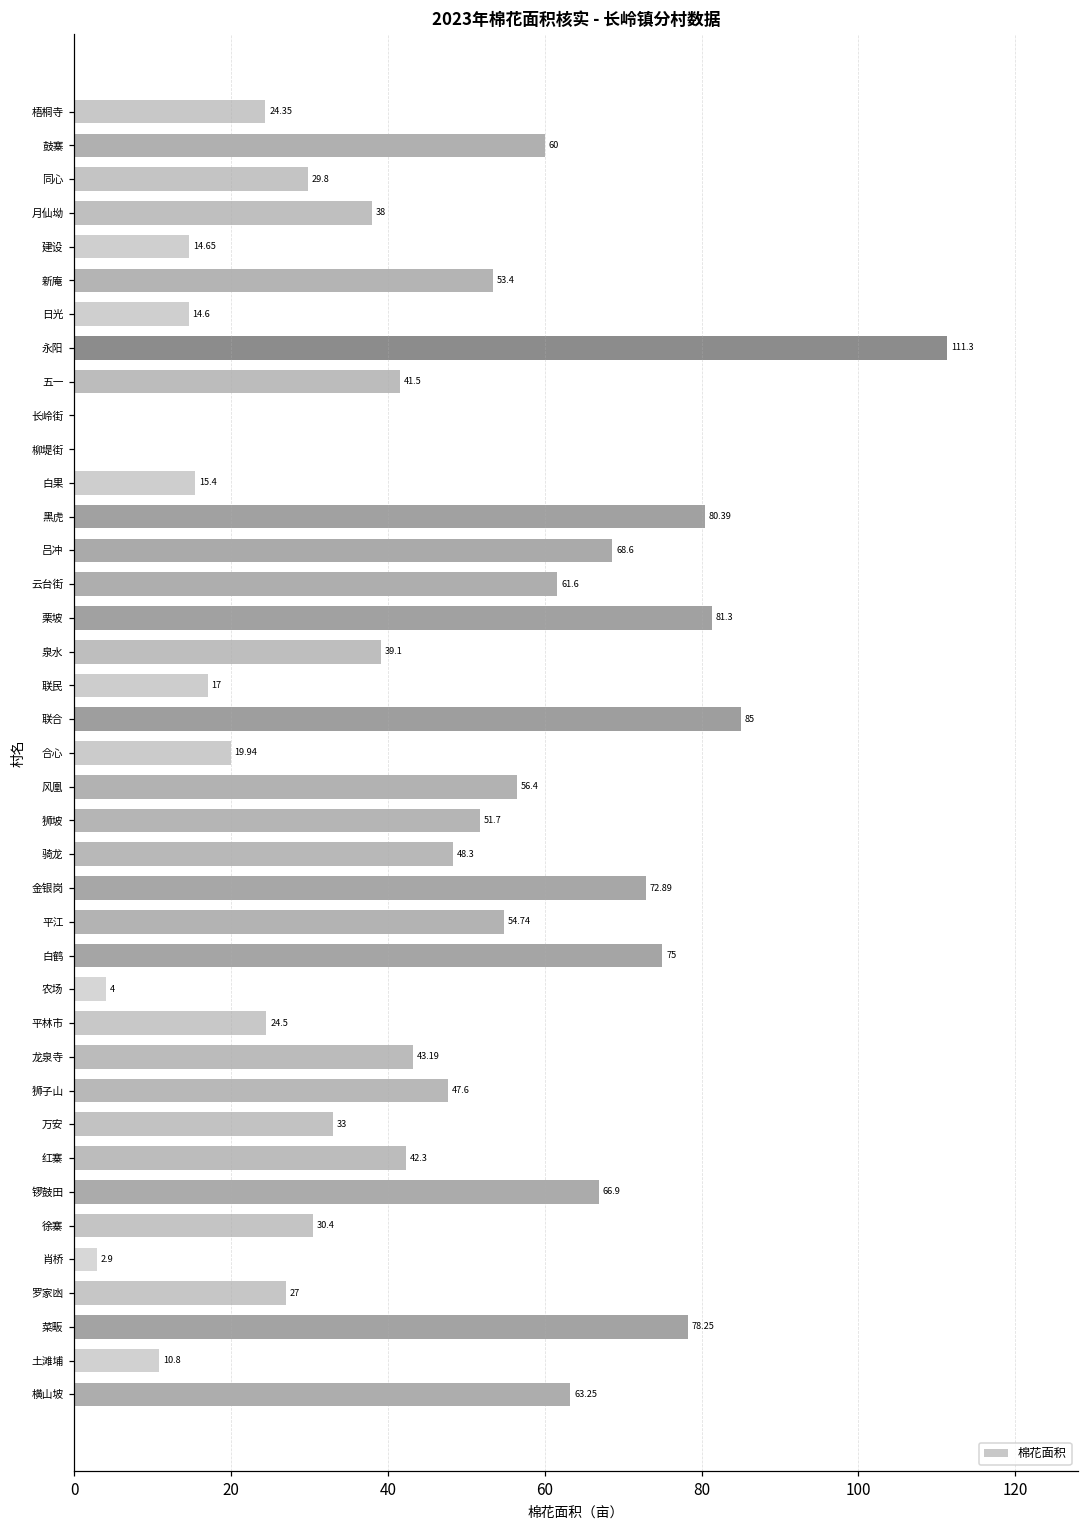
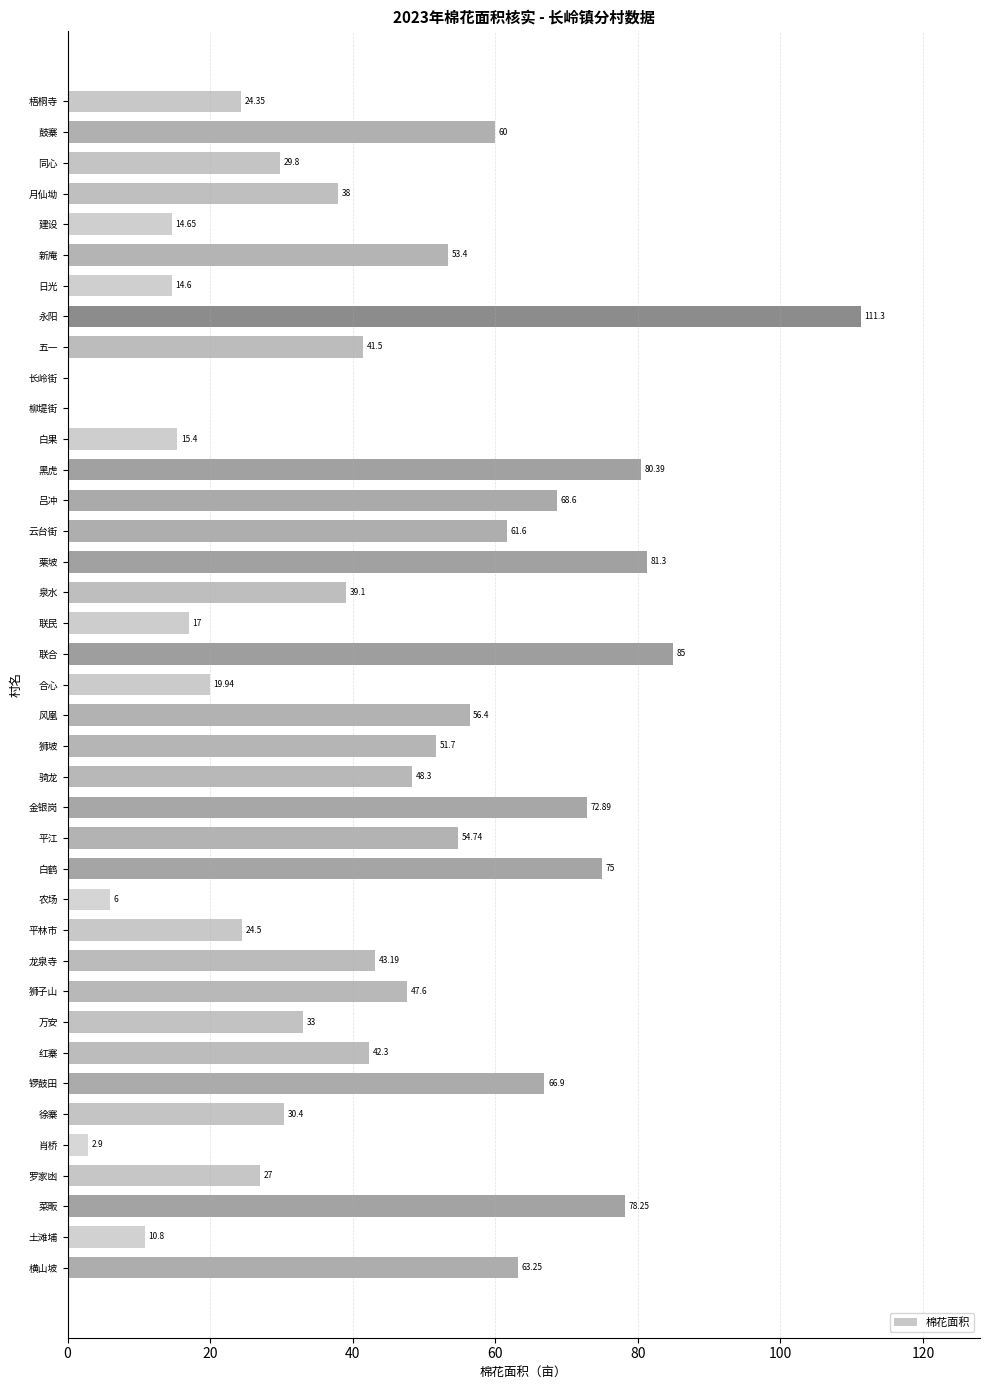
  {
    "梧桐寺": 24.35,
    "鼓寨": 60,
    "同心": 29.8,
    "月仙坳": 38,
    "建设": 14.65,
    "新庵": 53.4,
    "日光": 14.6,
    "永阳": 111.3,
    "五一": 41.5,
    "白果": 15.4,
    "黑虎": 80.39,
    "吕冲": 68.6,
    "云台街": 61.6,
    "栗坡": 81.3,
    "泉水": 39.1,
    "联民": 17,
    "联合": 85,
    "合心": 19.94,
    "风凰": 56.4,
    "狮坡": 51.7,
    "骑龙": 48.3,
    "金银岗": 72.89,
    "平江": 54.74,
    "白鹤": 75,
-   "农场": 4,
+   "农场": 6,
    "平林市": 24.5,
    "龙泉寺": 43.19,
    "狮子山": 47.6,
    "万安": 33,
    "红寨": 42.3,
    "锣鼓田": 66.9,
    "徐寨": 30.4,
    "肖桥": 2.9,
    "罗家凼": 27,
    "菜畈": 78.25,
    "土滩埔": 10.8,
    "横山坡": 63.25
  }
